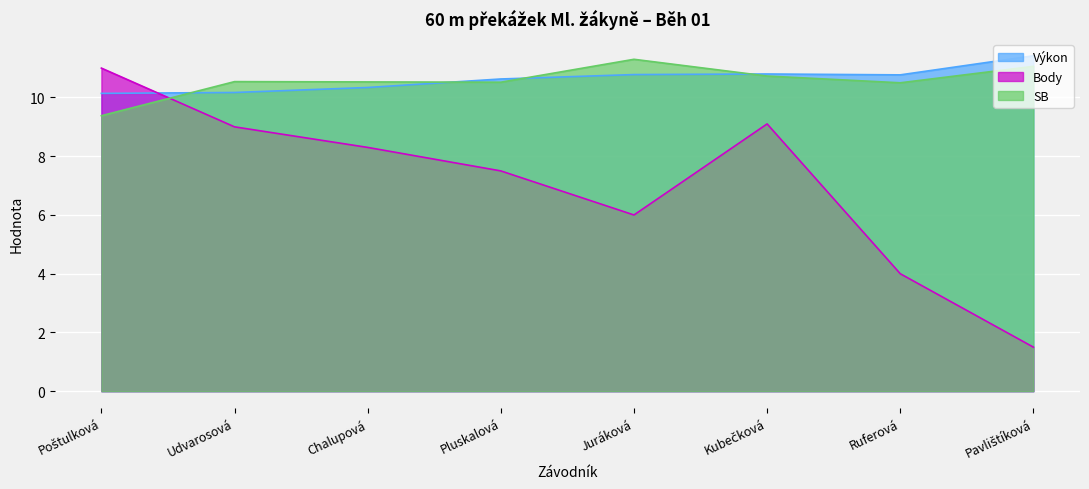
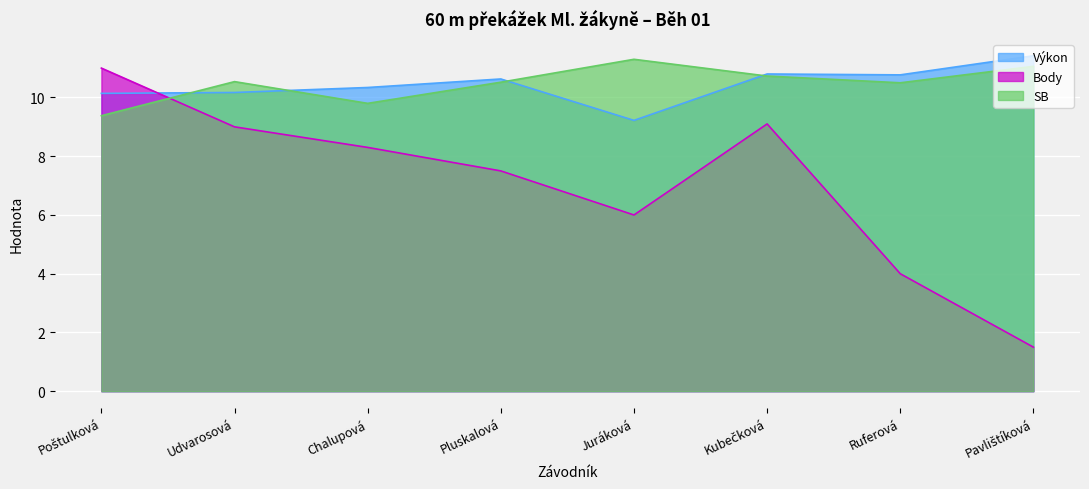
  {
    "Výkon": {
      "Poštulková": 10.1,
      "Udvarosová": 10.2,
      "Chalupová": 10.3,
      "Pluskalová": 10.6,
-     "Juráková": 10.8,
+     "Juráková": 9.2,
      "Ruferová": 10.8
    },
    "Body": {
      "Poštulková": 11.0,
      "Udvarosová": 9.0,
      "Chalupová": 8.3,
      "Pluskalová": 7.5,
      "Juráková": 6.0,
      "Kubečková": 9.1,
      "Ruferová": 4.0,
      "Pavlištíková": 1.5
    },
    "SB": {
      "Poštulková": 9.4,
      "Udvarosová": 10.5,
-     "Chalupová": 10.5,
+     "Chalupová": 9.8,
      "Pluskalová": 10.5,
      "Juráková": 11.3,
      "Ruferová": 10.5
    }
  }
